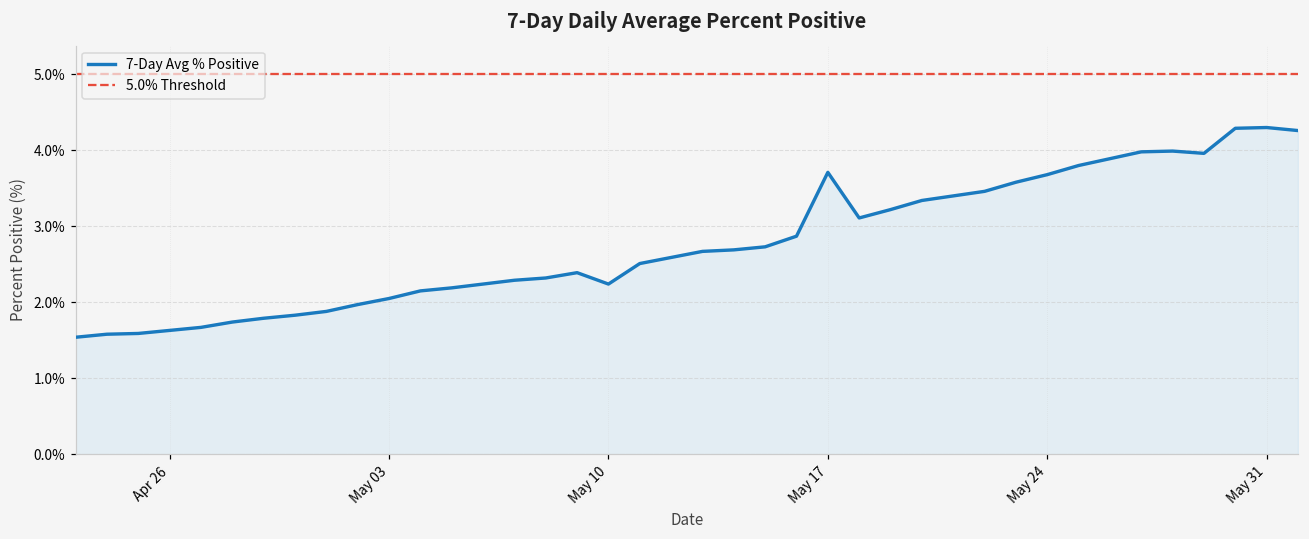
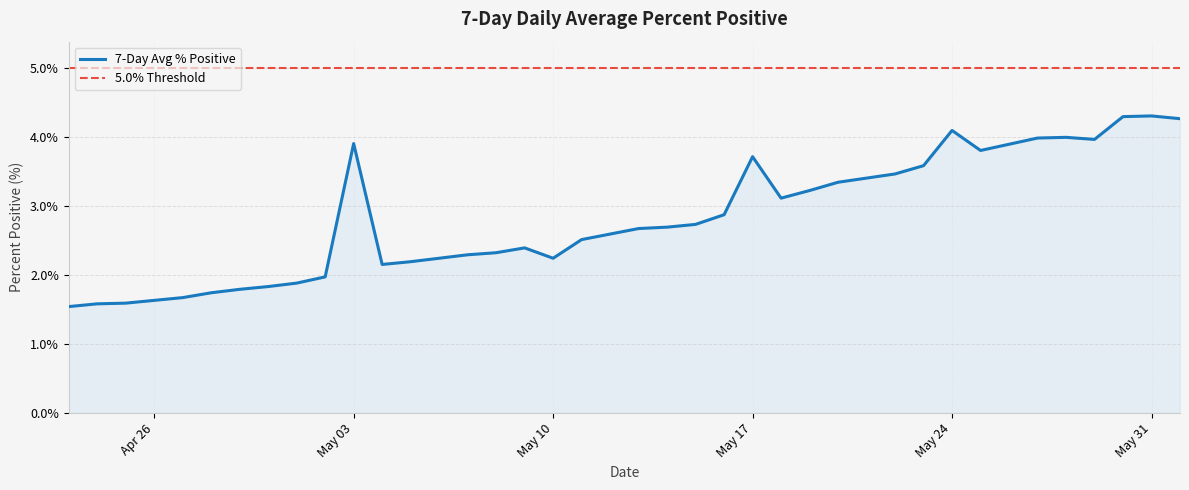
  {
    "Apr 26": "1.6%",
-   "May 03": "2.1%",
+   "May 03": "3.9%",
    "May 10": "2.2%",
    "May 17": "3.7%",
-   "May 24": "3.7%",
+   "May 24": "4.1%",
    "May 31": "4.3%"
  }
